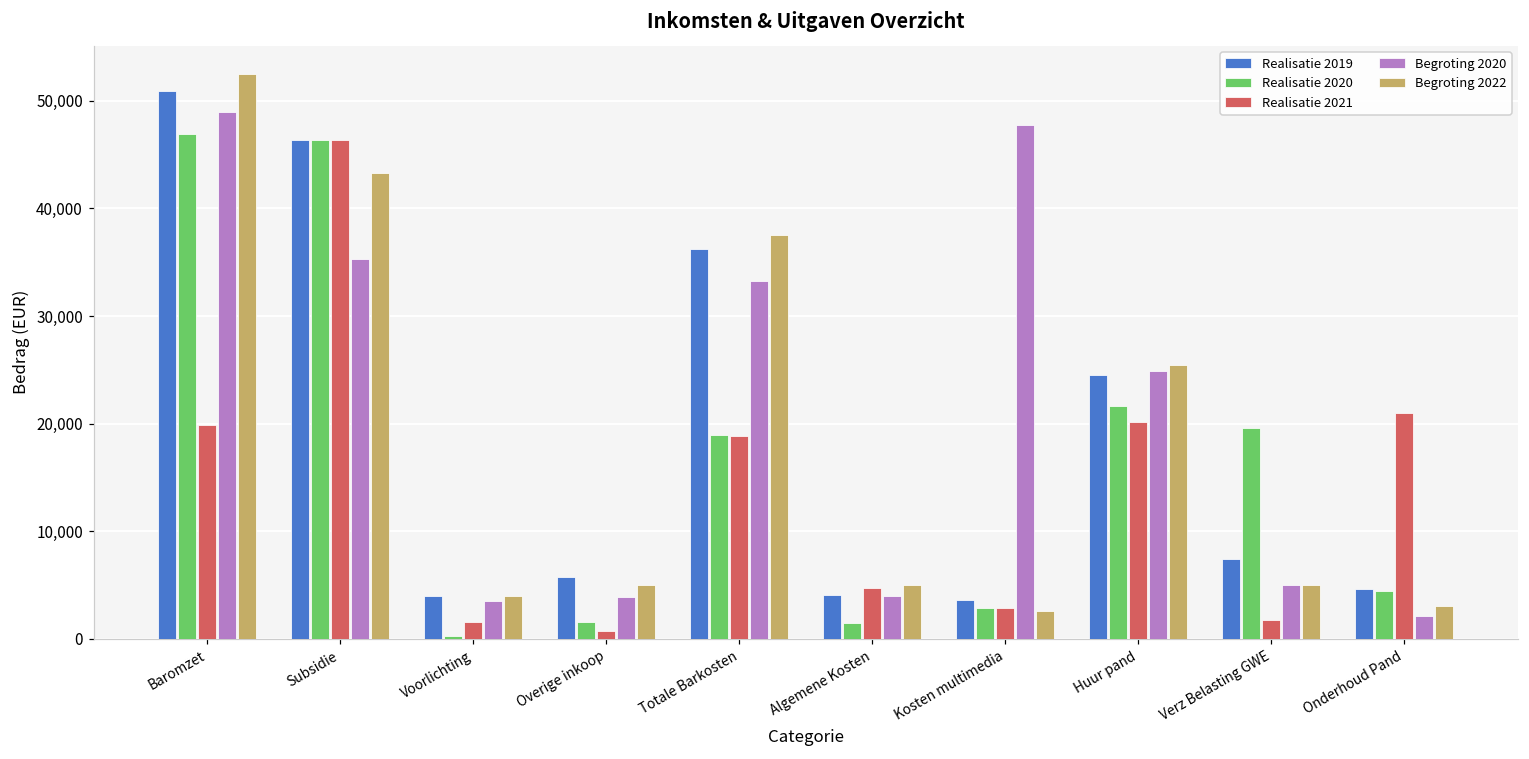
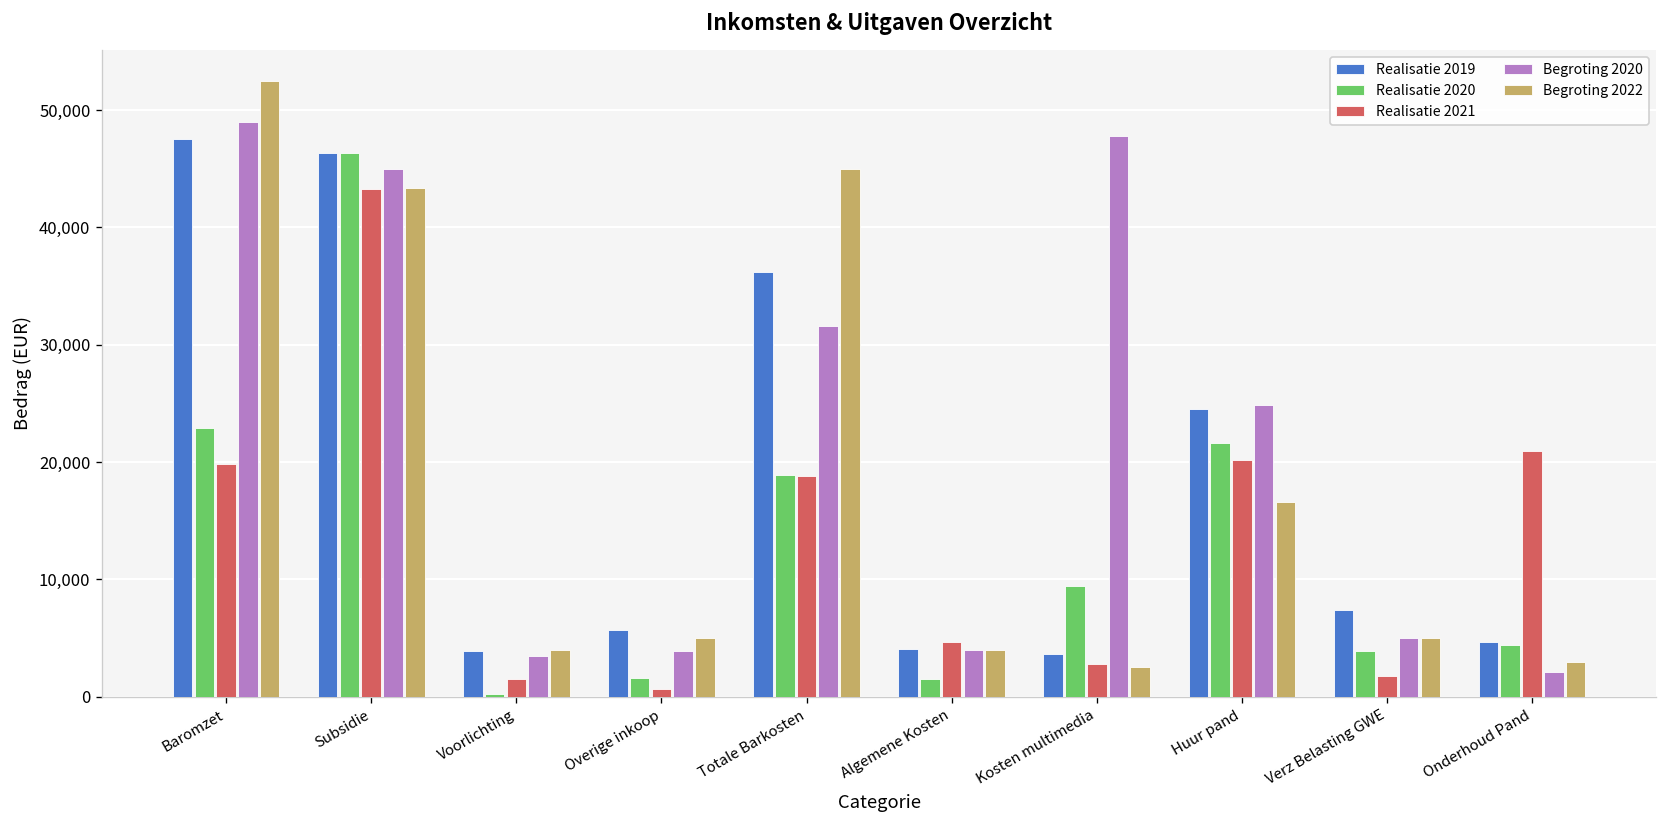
  {
    "Realisatie 2019": {
-     "Baromzet": "51,000",
+     "Baromzet": "48,000",
      "Subsidie": "46,000",
      "Voorlichting": "4,000",
      "Overige inkoop": "6,000",
      "Totale Barkosten": "36,000",
      "Algemene Kosten": "4,000",
      "Kosten multimedia": "4,000",
      "Huur pand": "25,000",
      "Verz Belasting GWE": "7,000",
      "Onderhoud Pand": "5,000"
    },
    "Realisatie 2020": {
-     "Baromzet": "47,000",
+     "Baromzet": "23,000",
      "Subsidie": "46,000",
      "Voorlichting": "0",
      "Overige inkoop": "2,000",
      "Totale Barkosten": "19,000",
      "Algemene Kosten": "1,000",
-     "Kosten multimedia": "3,000",
+     "Kosten multimedia": "9,000",
      "Huur pand": "22,000",
-     "Verz Belasting GWE": "20,000",
+     "Verz Belasting GWE": "4,000",
      "Onderhoud Pand": "4,000"
    },
    "Realisatie 2021": {
      "Baromzet": "20,000",
-     "Subsidie": "46,000",
+     "Subsidie": "43,000",
      "Voorlichting": "2,000",
      "Overige inkoop": "1,000",
      "Totale Barkosten": "19,000",
      "Algemene Kosten": "5,000",
      "Kosten multimedia": "3,000",
      "Huur pand": "20,000",
      "Verz Belasting GWE": "2,000",
      "Onderhoud Pand": "21,000"
    },
    "Begroting 2020": {
      "Baromzet": "49,000",
-     "Subsidie": "35,000",
+     "Subsidie": "45,000",
      "Voorlichting": "4,000",
      "Overige inkoop": "4,000",
-     "Totale Barkosten": "33,000",
+     "Totale Barkosten": "32,000",
      "Algemene Kosten": "4,000",
      "Kosten multimedia": "48,000",
      "Huur pand": "25,000",
      "Verz Belasting GWE": "5,000",
      "Onderhoud Pand": "2,000"
    },
    "Begroting 2022": {
      "Baromzet": "53,000",
      "Subsidie": "43,000",
      "Voorlichting": "4,000",
      "Overige inkoop": "5,000",
-     "Totale Barkosten": "38,000",
-     "Algemene Kosten": "5,000",
+     "Totale Barkosten": "45,000",
+     "Algemene Kosten": "4,000",
      "Kosten multimedia": "3,000",
-     "Huur pand": "25,000",
+     "Huur pand": "17,000",
      "Verz Belasting GWE": "5,000",
      "Onderhoud Pand": "3,000"
    }
  }
